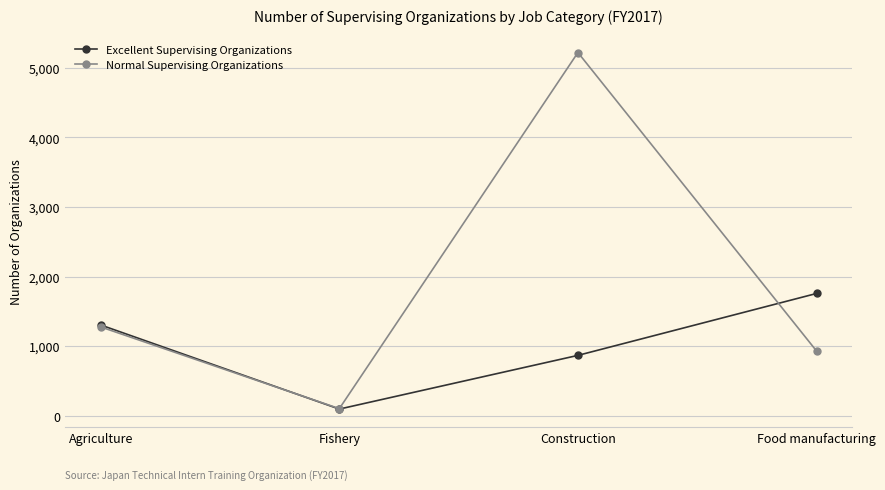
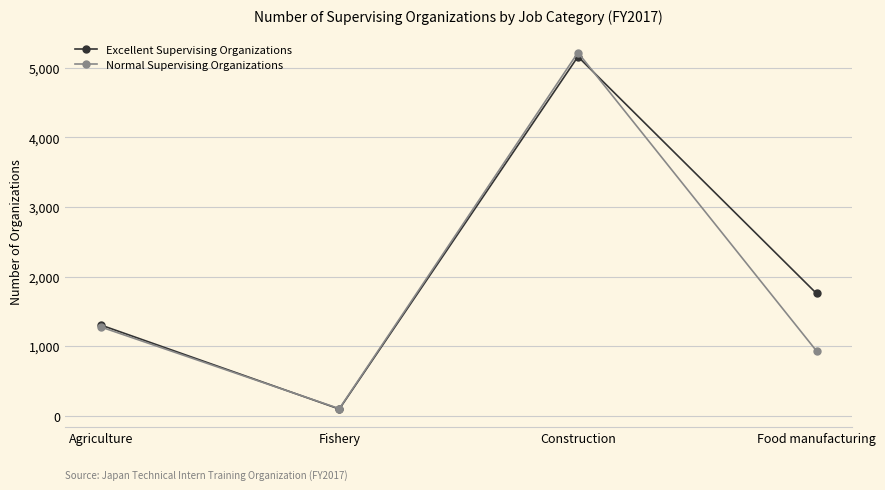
  {
    "Excellent Supervising Organizations": {
-     "Construction": "900",
+     "Construction": "5,200",
      "Food manufacturing": "1,800"
    },
    "Normal Supervising Organizations": {
      "Construction": "5,200",
      "Food manufacturing": "900"
    }
  }
